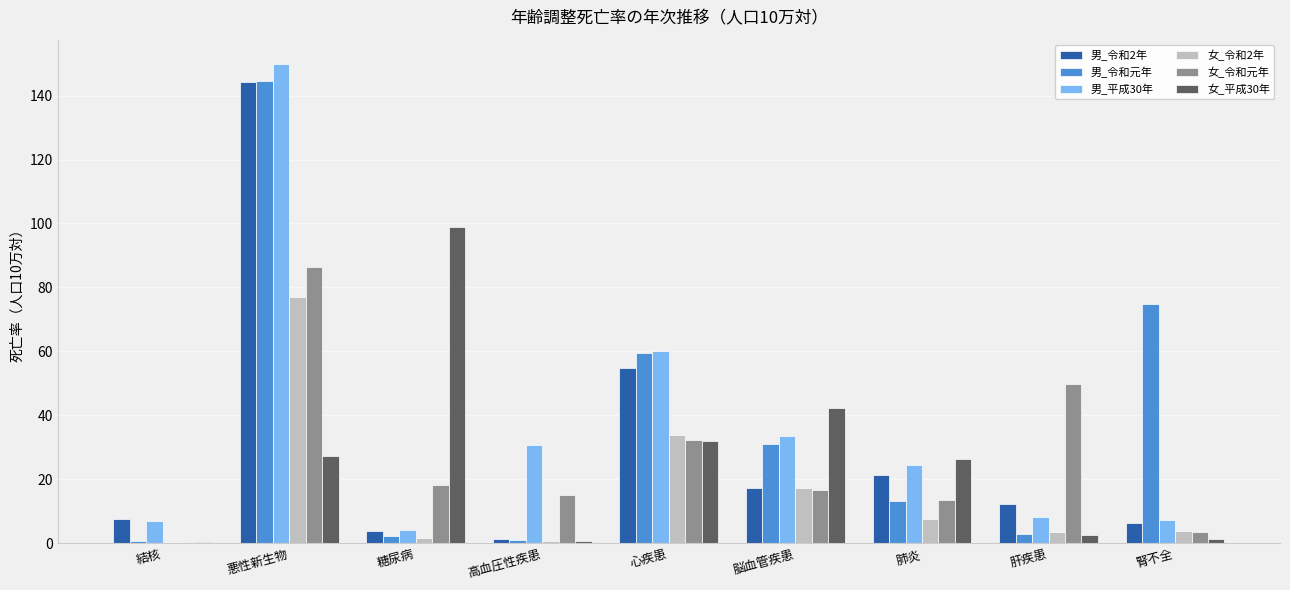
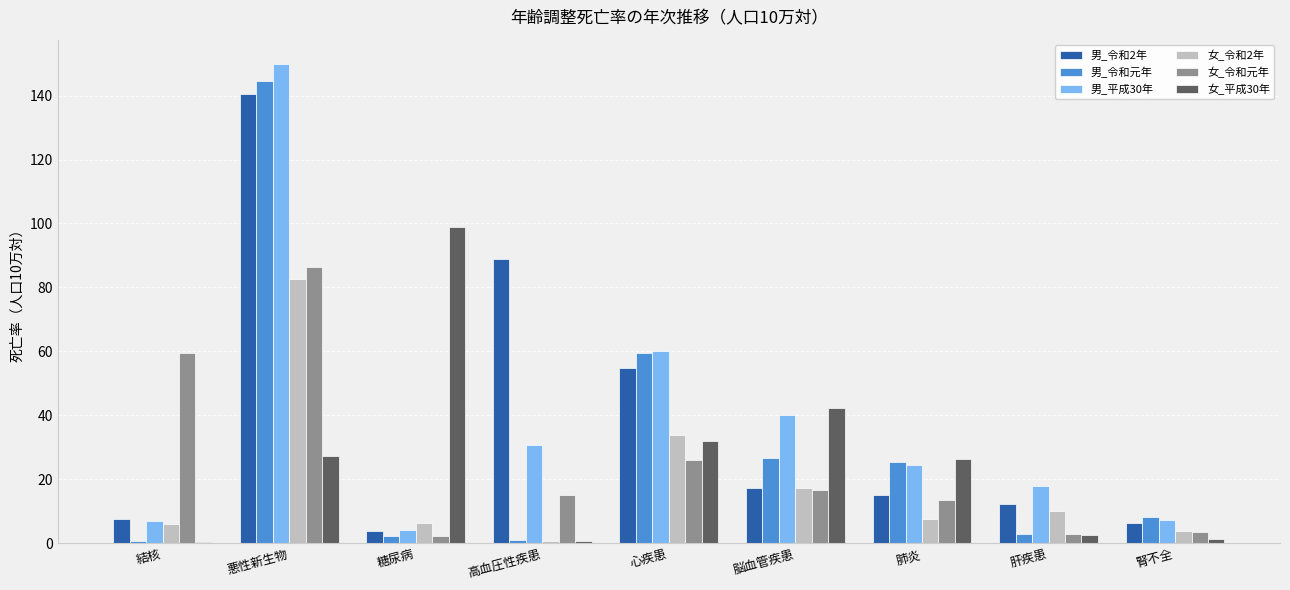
  {
    "男_令和2年": {
      "結核": 8,
-     "悪性新生物": 144,
+     "悪性新生物": 141,
      "糖尿病": 4,
-     "高血圧性疾患": 1,
+     "高血圧性疾患": 89,
      "心疾患": 55,
      "脳血管疾患": 17,
-     "肺炎": 21,
+     "肺炎": 15,
      "肝疾患": 12,
      "腎不全": 6
    },
    "男_令和元年": {
      "悪性新生物": 145,
      "糖尿病": 2,
      "高血圧性疾患": 1,
      "心疾患": 59,
-     "脳血管疾患": 31,
-     "肺炎": 13,
+     "脳血管疾患": 27,
+     "肺炎": 25,
      "肝疾患": 3,
-     "腎不全": 75
+     "腎不全": 8
    },
    "男_平成30年": {
      "結核": 7,
      "悪性新生物": 150,
      "糖尿病": 4,
      "高血圧性疾患": 31,
      "心疾患": 60,
-     "脳血管疾患": 34,
+     "脳血管疾患": 40,
      "肺炎": 25,
-     "肝疾患": 8,
+     "肝疾患": 18,
      "腎不全": 7
    },
    "女_令和2年": {
-     "結核": 0,
-     "悪性新生物": 77,
-     "糖尿病": 2,
+     "結核": 6,
+     "悪性新生物": 83,
+     "糖尿病": 6,
      "高血圧性疾患": 1,
      "心疾患": 34,
      "脳血管疾患": 17,
      "肺炎": 8,
-     "肝疾患": 3,
+     "肝疾患": 10,
      "腎不全": 4
    },
    "女_令和元年": {
-     "結核": 0,
+     "結核": 60,
      "悪性新生物": 86,
-     "糖尿病": 18,
+     "糖尿病": 2,
      "高血圧性疾患": 15,
-     "心疾患": 32,
+     "心疾患": 26,
      "脳血管疾患": 17,
      "肺炎": 14,
-     "肝疾患": 50,
+     "肝疾患": 3,
      "腎不全": 4
    },
    "女_平成30年": {
      "悪性新生物": 27,
      "糖尿病": 99,
      "高血圧性疾患": 1,
      "心疾患": 32,
      "脳血管疾患": 42,
      "肺炎": 26,
      "肝疾患": 3,
      "腎不全": 1
    }
  }
